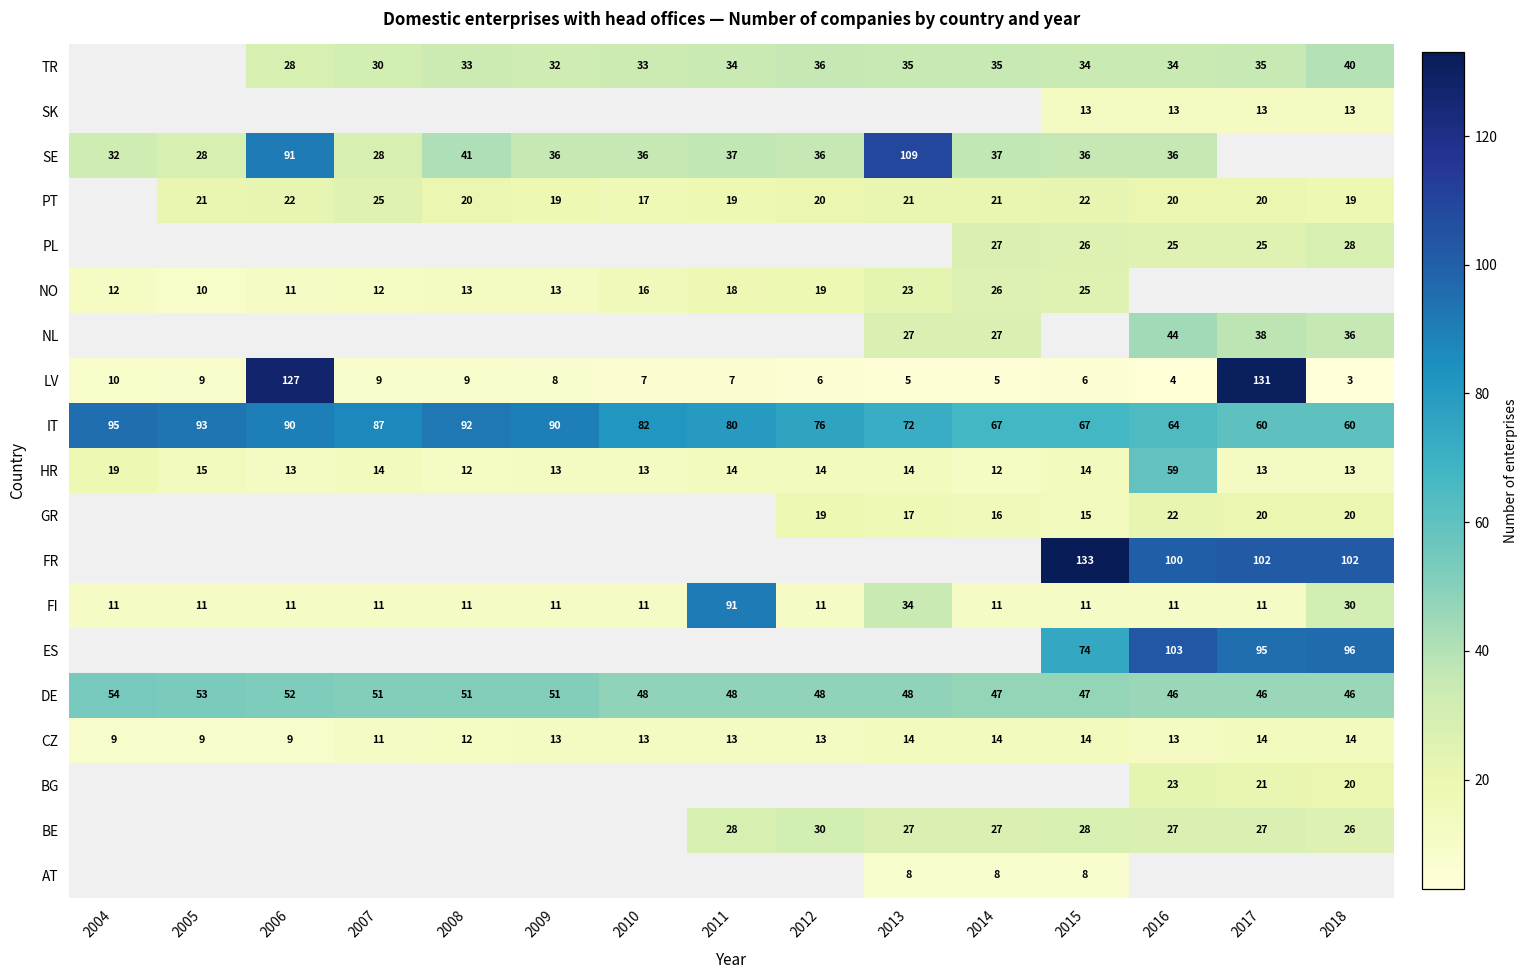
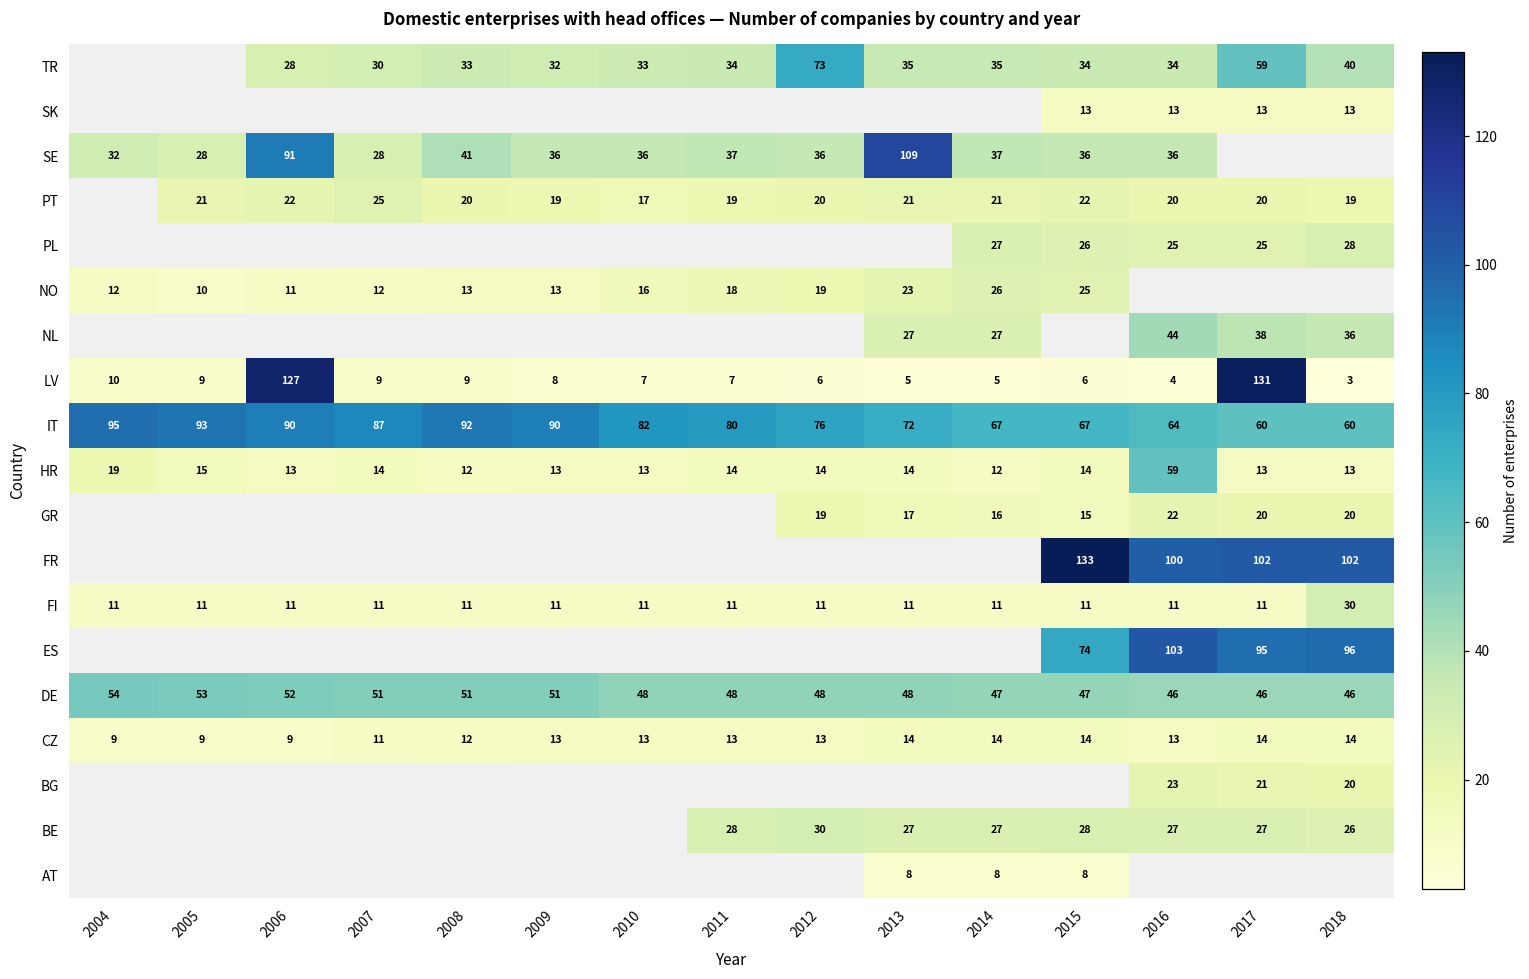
  {
    "TR": {
      "2006": 28,
      "2007": 30,
      "2008": 33,
      "2009": 32,
      "2010": 33,
      "2011": 34,
-     "2012": 36,
+     "2012": 73,
      "2013": 35,
      "2014": 35,
      "2015": 34,
      "2016": 34,
-     "2017": 35,
+     "2017": 59,
      "2018": 40
    },
    "SK": {
      "2015": 13,
      "2016": 13,
      "2017": 13,
      "2018": 13
    },
    "SE": {
      "2004": 32,
      "2005": 28,
      "2006": 91,
      "2007": 28,
      "2008": 41,
      "2009": 36,
      "2010": 36,
      "2011": 37,
      "2012": 36,
      "2013": 109,
      "2014": 37,
      "2015": 36,
      "2016": 36
    },
    "PT": {
      "2005": 21,
      "2006": 22,
      "2007": 25,
      "2008": 20,
      "2009": 19,
      "2010": 17,
      "2011": 19,
      "2012": 20,
      "2013": 21,
      "2014": 21,
      "2015": 22,
      "2016": 20,
      "2017": 20,
      "2018": 19
    },
    "PL": {
      "2014": 27,
      "2015": 26,
      "2016": 25,
      "2017": 25,
      "2018": 28
    },
    "NO": {
      "2004": 12,
      "2005": 10,
      "2006": 11,
      "2007": 12,
      "2008": 13,
      "2009": 13,
      "2010": 16,
      "2011": 18,
      "2012": 19,
      "2013": 23,
      "2014": 26,
      "2015": 25
    },
    "NL": {
      "2013": 27,
      "2014": 27,
      "2016": 44,
      "2017": 38,
      "2018": 36
    },
    "LV": {
      "2004": 10,
      "2005": 9,
      "2006": 127,
      "2007": 9,
      "2008": 9,
      "2009": 8,
      "2010": 7,
      "2011": 7,
      "2012": 6,
      "2013": 5,
      "2014": 5,
      "2015": 6,
      "2016": 4,
      "2017": 131,
      "2018": 3
    },
    "IT": {
      "2004": 95,
      "2005": 93,
      "2006": 90,
      "2007": 87,
      "2008": 92,
      "2009": 90,
      "2010": 82,
      "2011": 80,
      "2012": 76,
      "2013": 72,
      "2014": 67,
      "2015": 67,
      "2016": 64,
      "2017": 60,
      "2018": 60
    },
    "HR": {
      "2004": 19,
      "2005": 15,
      "2006": 13,
      "2007": 14,
      "2008": 12,
      "2009": 13,
      "2010": 13,
      "2011": 14,
      "2012": 14,
      "2013": 14,
      "2014": 12,
      "2015": 14,
      "2016": 59,
      "2017": 13,
      "2018": 13
    },
    "GR": {
      "2012": 19,
      "2013": 17,
      "2014": 16,
      "2015": 15,
      "2016": 22,
      "2017": 20,
      "2018": 20
    },
    "FR": {
      "2015": 133,
      "2016": 100,
      "2017": 102,
      "2018": 102
    },
    "FI": {
      "2004": 11,
      "2005": 11,
      "2006": 11,
      "2007": 11,
      "2008": 11,
      "2009": 11,
      "2010": 11,
-     "2011": 91,
+     "2011": 11,
      "2012": 11,
-     "2013": 34,
+     "2013": 11,
      "2014": 11,
      "2015": 11,
      "2016": 11,
      "2017": 11,
      "2018": 30
    },
    "ES": {
      "2015": 74,
      "2016": 103,
      "2017": 95,
      "2018": 96
    },
    "DE": {
      "2004": 54,
      "2005": 53,
      "2006": 52,
      "2007": 51,
      "2008": 51,
      "2009": 51,
      "2010": 48,
      "2011": 48,
      "2012": 48,
      "2013": 48,
      "2014": 47,
      "2015": 47,
      "2016": 46,
      "2017": 46,
      "2018": 46
    },
    "CZ": {
      "2004": 9,
      "2005": 9,
      "2006": 9,
      "2007": 11,
      "2008": 12,
      "2009": 13,
      "2010": 13,
      "2011": 13,
      "2012": 13,
      "2013": 14,
      "2014": 14,
      "2015": 14,
      "2016": 13,
      "2017": 14,
      "2018": 14
    },
    "BG": {
      "2016": 23,
      "2017": 21,
      "2018": 20
    },
    "BE": {
      "2011": 28,
      "2012": 30,
      "2013": 27,
      "2014": 27,
      "2015": 28,
      "2016": 27,
      "2017": 27,
      "2018": 26
    },
    "AT": {
      "2013": 8,
      "2014": 8,
      "2015": 8
    }
  }
